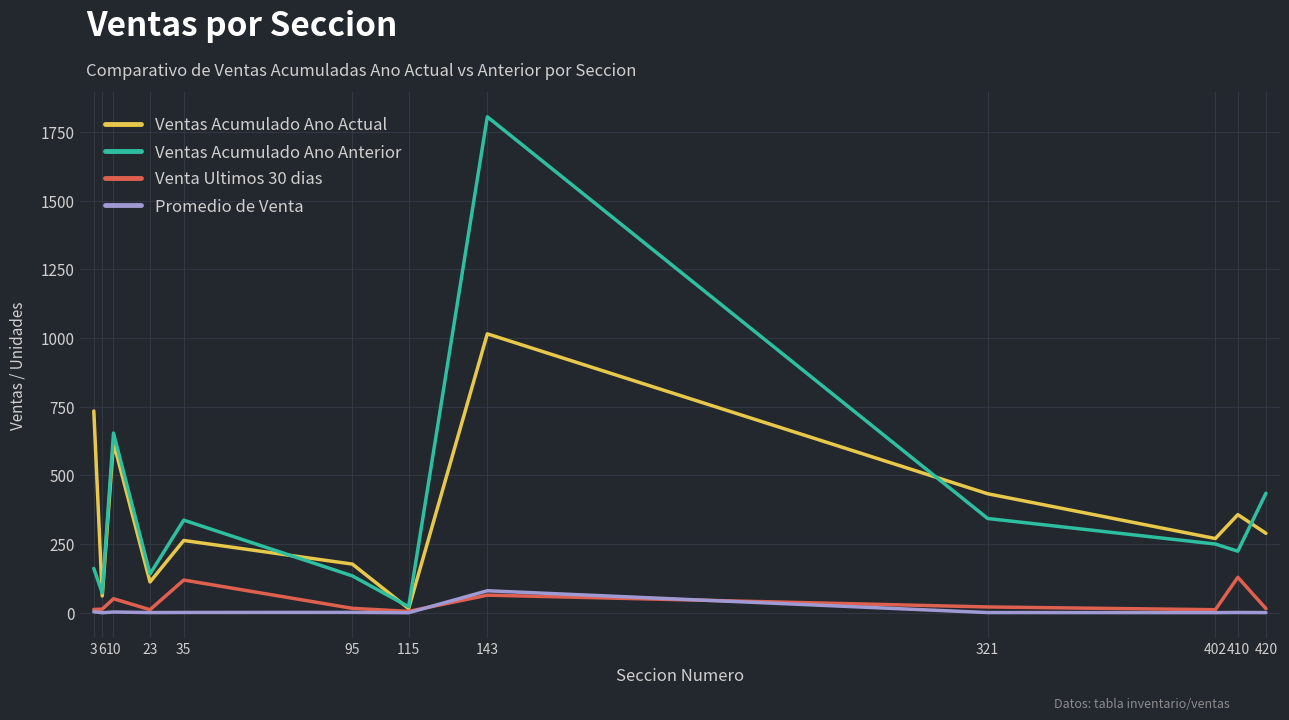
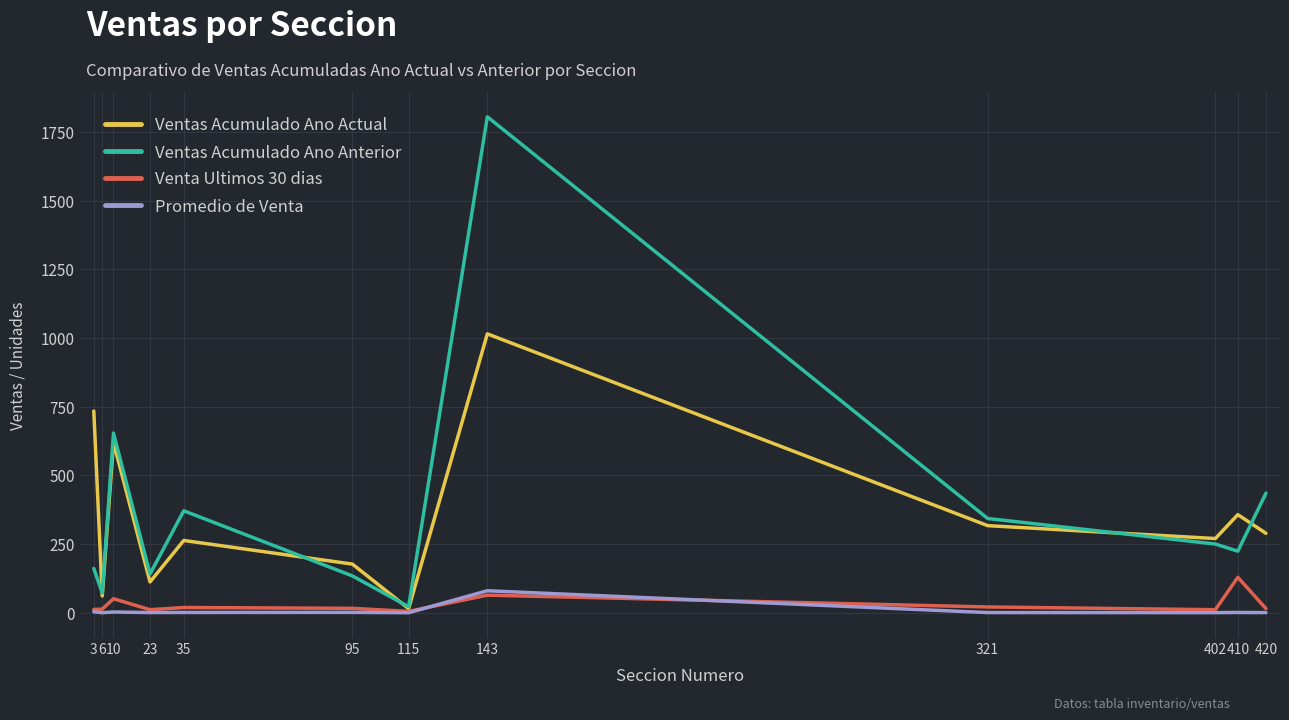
  {
    "Ventas Acumulado Ano Actual": {
      "3": 730,
      "6": 60,
      "10": 620,
      "23": 110,
      "35": 260,
      "95": 180,
      "143": 1020,
-     "321": 430,
+     "321": 320,
      "402": 270,
      "410": 360,
      "420": 290
    },
    "Ventas Acumulado Ano Anterior": {
      "3": 160,
      "6": 70,
      "10": 650,
      "23": 140,
-     "35": 340,
+     "35": 370,
      "95": 130,
      "143": 1810,
      "321": 340,
      "402": 250,
      "410": 220,
      "420": 440
    },
    "Venta Ultimos 30 dias": {
      "6": 10,
      "10": 50,
      "23": 10,
-     "35": 120,
+     "35": 20,
      "95": 20,
      "143": 60,
      "321": 20,
      "402": 10,
      "410": 130,
      "420": 20
    },
    "Promedio de Venta": {
      "6": 0,
      "10": 0,
      "23": 0,
      "35": 0,
      "95": 0,
      "143": 80,
      "321": 0,
      "402": 0,
      "410": 0,
      "420": 0
    }
  }
